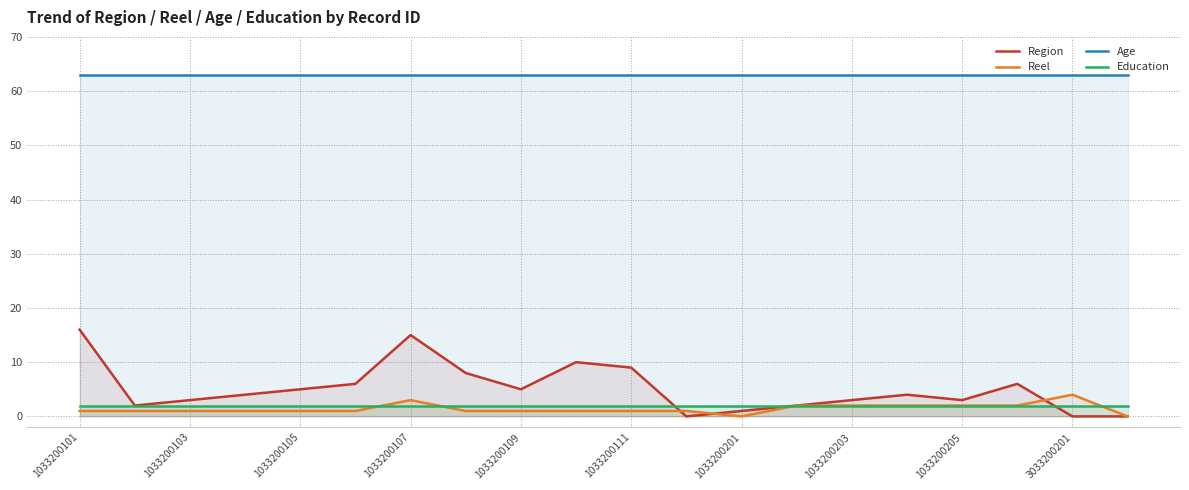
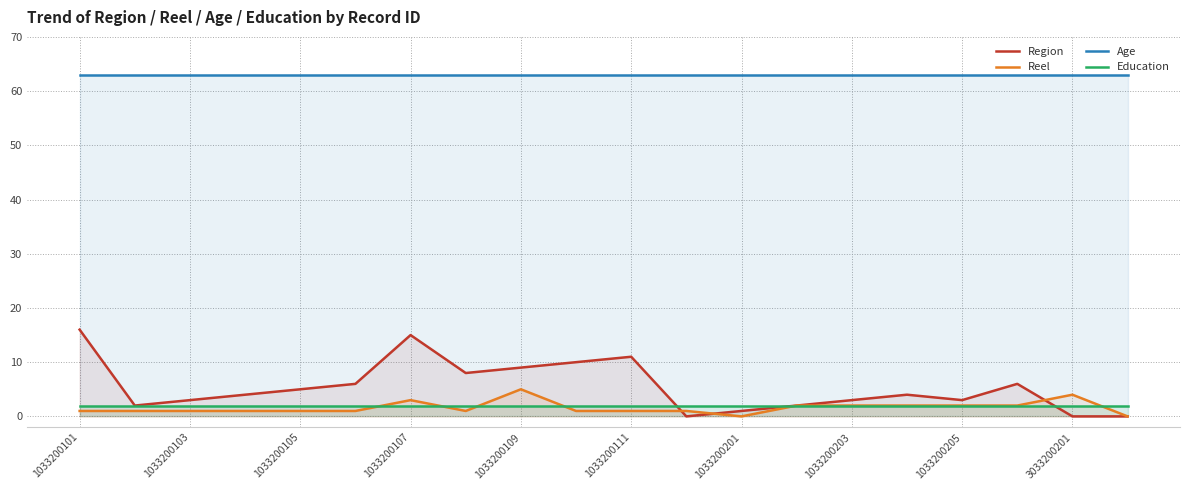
  {
    "Region": {
      "1033200101": 16,
      "1033200103": 3,
      "1033200105": 5,
      "1033200107": 15,
-     "1033200109": 5,
-     "1033200111": 9,
+     "1033200109": 9,
+     "1033200111": 11,
      "1033200201": 1,
      "1033200203": 3,
      "1033200205": 3,
      "3033200201": 0
    },
    "Reel": {
      "1033200101": 1,
      "1033200103": 1,
      "1033200105": 1,
      "1033200107": 3,
-     "1033200109": 1,
+     "1033200109": 5,
      "1033200111": 1,
      "1033200201": 0,
      "3033200201": 4
    },
    "Age": {
      "1033200101": 63,
      "1033200103": 63,
      "1033200105": 63,
      "1033200107": 63,
      "1033200109": 63,
      "1033200111": 63,
      "1033200201": 63,
      "1033200203": 63,
      "1033200205": 63,
      "3033200201": 63
    },
    "Education": {
      "1033200101": 2,
      "1033200103": 2,
      "1033200105": 2,
      "1033200107": 2,
      "1033200109": 2,
      "1033200111": 2,
      "1033200201": 2,
      "3033200201": 2
    }
  }
